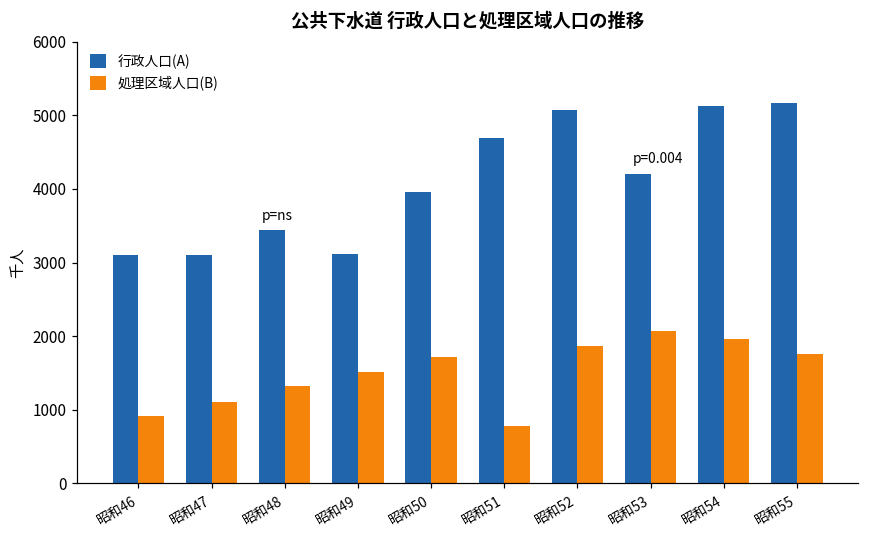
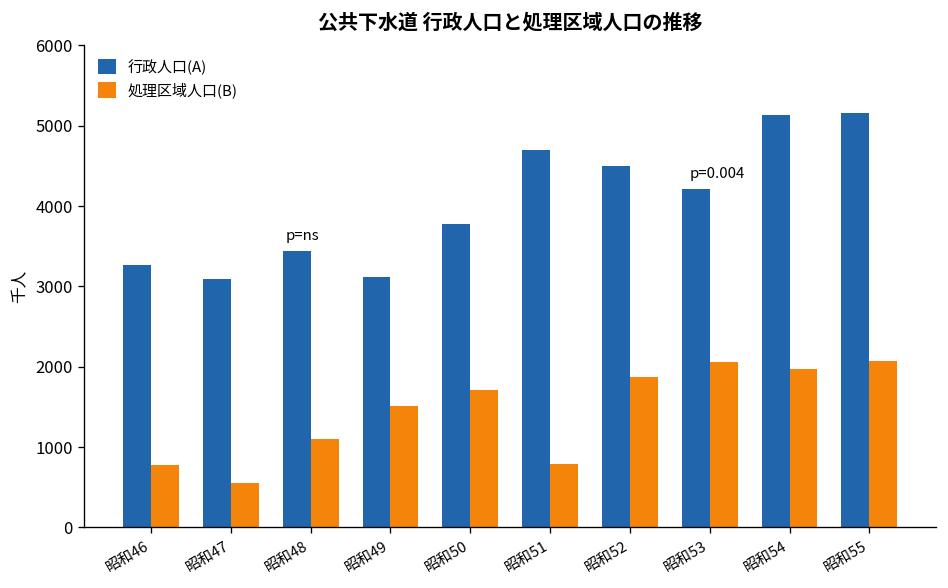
  {
    "行政人口(A)": {
-     "昭和46": 3100,
+     "昭和46": 3300,
      "昭和47": 3100,
      "昭和48": 3400,
      "昭和49": 3100,
-     "昭和50": 4000,
+     "昭和50": 3800,
      "昭和51": 4700,
-     "昭和52": 5100,
+     "昭和52": 4500,
      "昭和54": 5100,
      "昭和55": 5200
    },
    "処理区域人口(B)": {
-     "昭和46": 900,
-     "昭和47": 1100,
-     "昭和48": 1300,
+     "昭和46": 800,
+     "昭和47": 500,
+     "昭和48": 1100,
      "昭和49": 1500,
      "昭和50": 1700,
      "昭和51": 800,
      "昭和52": 1900,
      "昭和53": 2100,
      "昭和54": 2000,
-     "昭和55": 1800
+     "昭和55": 2100
    }
  }
